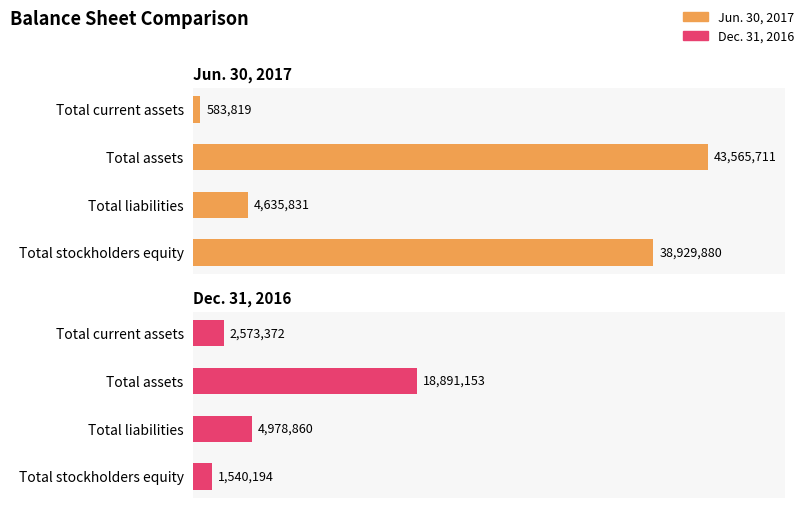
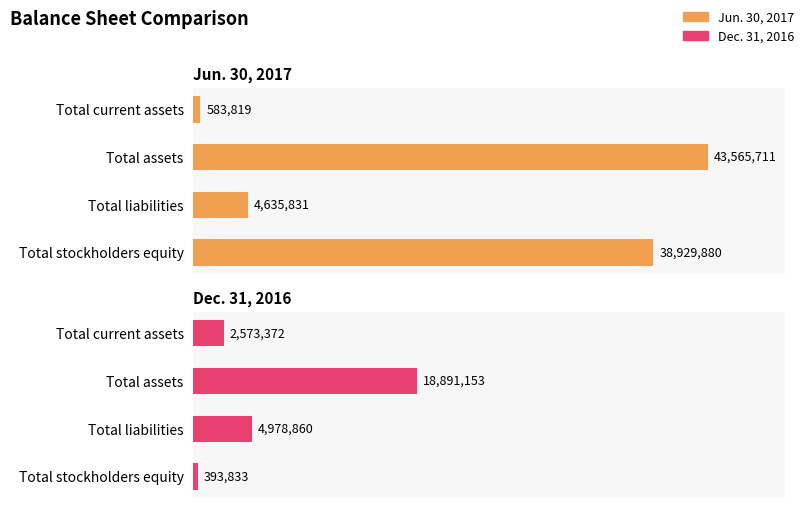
  {
    "Jun. 30, 2017": {
      "Total current assets": "583,819",
      "Total assets": "43,565,711",
      "Total liabilities": "4,635,831",
      "Total stockholders equity": "38,929,880"
    },
    "Dec. 31, 2016": {
      "Total current assets": "2,573,372",
      "Total assets": "18,891,153",
      "Total liabilities": "4,978,860",
-     "Total stockholders equity": "1,540,194"
+     "Total stockholders equity": "393,833"
    }
  }
